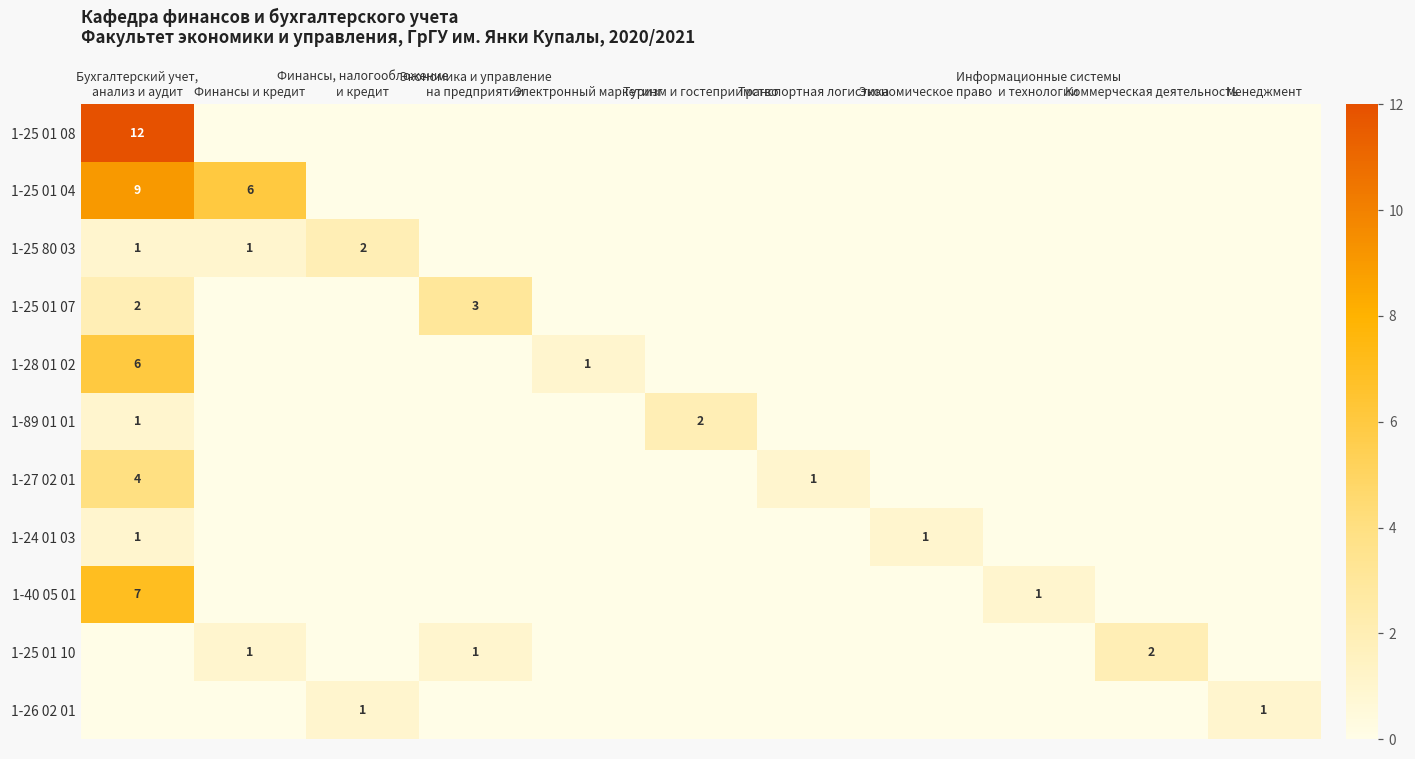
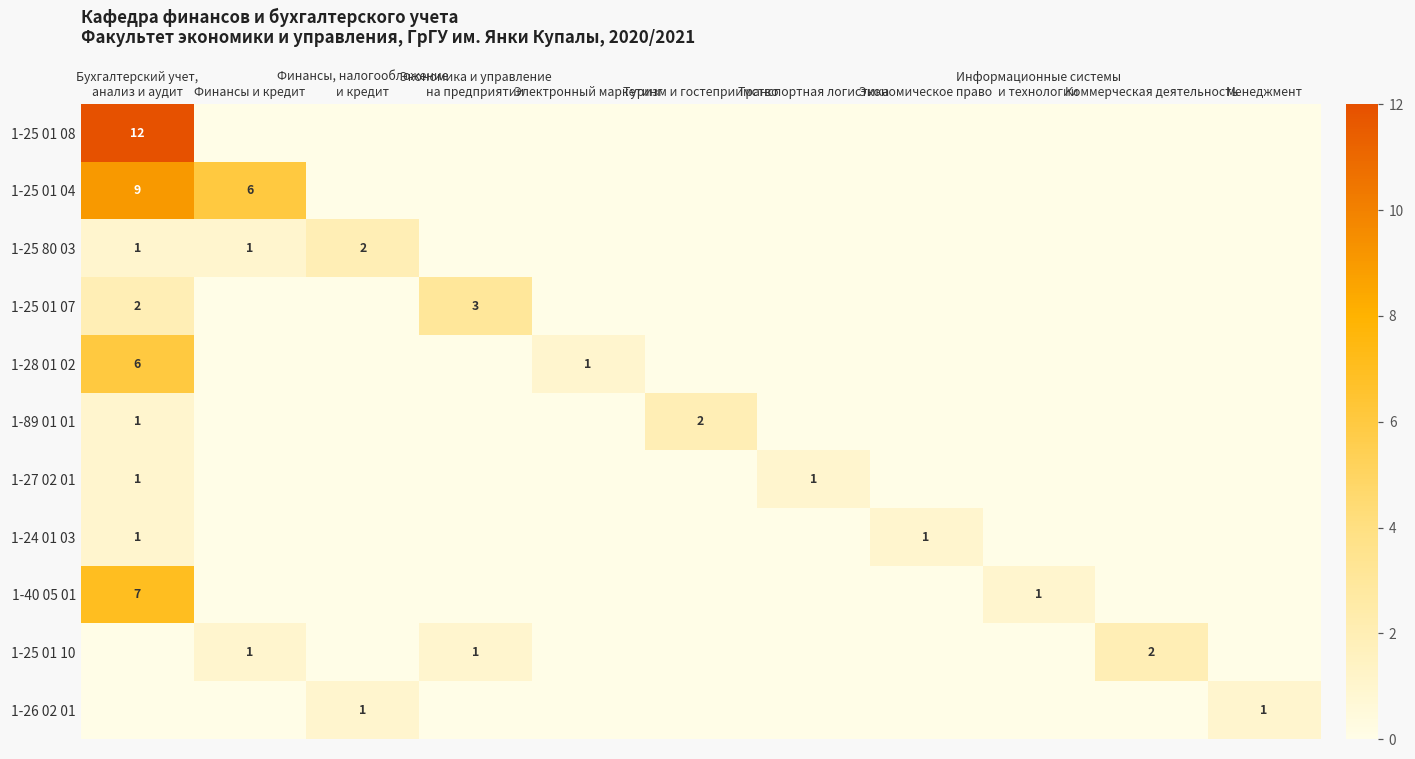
  {
    "1-25 01 08": {
      "Бухгалтерский учет, анализ и аудит": 12
    },
    "1-25 01 04": {
      "Бухгалтерский учет, анализ и аудит": 9
    },
    "1-25 80 03": {
      "Бухгалтерский учет, анализ и аудит": 1
    },
    "1-25 01 07": {
      "Бухгалтерский учет, анализ и аудит": 2
    },
    "1-28 01 02": {
      "Бухгалтерский учет, анализ и аудит": 6
    },
    "1-89 01 01": {
      "Бухгалтерский учет, анализ и аудит": 1
    },
    "1-27 02 01": {
-     "Бухгалтерский учет, анализ и аудит": 4
+     "Бухгалтерский учет, анализ и аудит": 1
    },
    "1-24 01 03": {
      "Бухгалтерский учет, анализ и аудит": 1
    },
    "1-40 05 01": {
      "Бухгалтерский учет, анализ и аудит": 7
    }
  }
